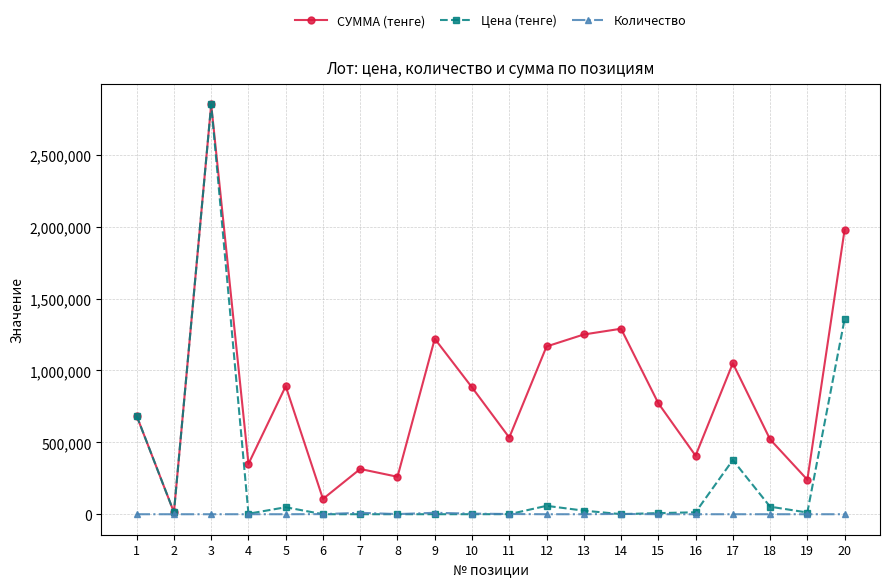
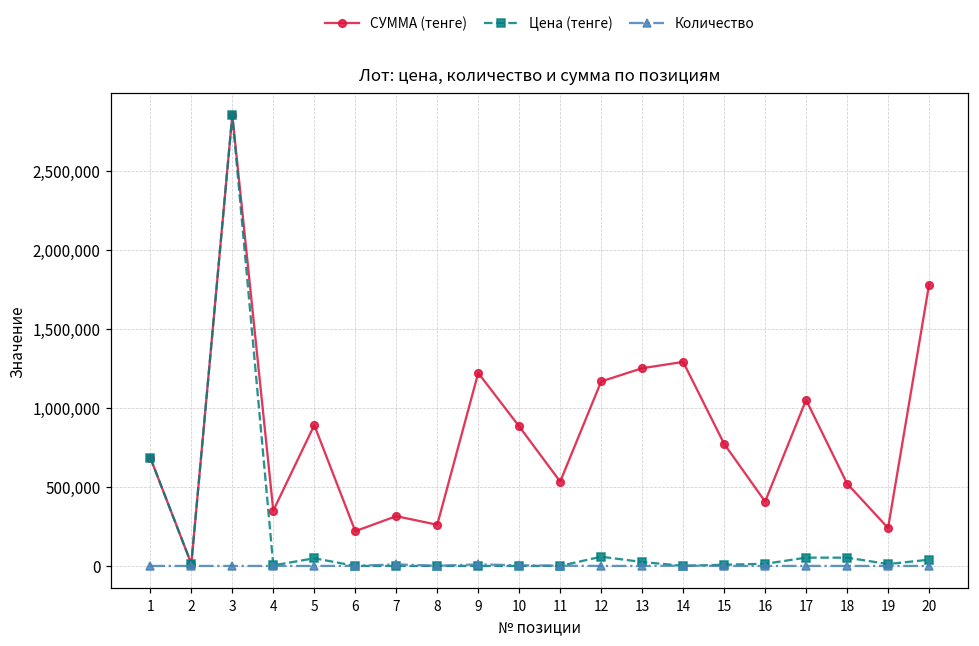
  {
    "СУММА (тенге)": {
      "4": "350,000",
      "5": "890,000",
-     "6": "110,000",
+     "6": "220,000",
      "7": "310,000",
      "8": "260,000",
      "9": "1,220,000",
      "10": "880,000",
      "11": "530,000",
      "12": "1,170,000",
      "13": "1,250,000",
      "14": "1,290,000",
      "15": "770,000",
      "16": "410,000",
      "17": "1,050,000",
      "18": "520,000",
      "19": "240,000",
-     "20": "1,980,000"
+     "20": "1,780,000"
    },
    "Цена (тенге)": {
      "5": "50,000",
      "12": "60,000",
      "13": "30,000",
-     "17": "380,000",
+     "17": "50,000",
      "18": "50,000",
-     "20": "1,360,000"
+     "20": "40,000"
    },
    "Количество": {
      "1": "0",
      "3": "0",
      "5": "0",
      "12": "0",
      "13": "0",
      "17": "0",
      "18": "0",
      "20": "0"
    }
  }
